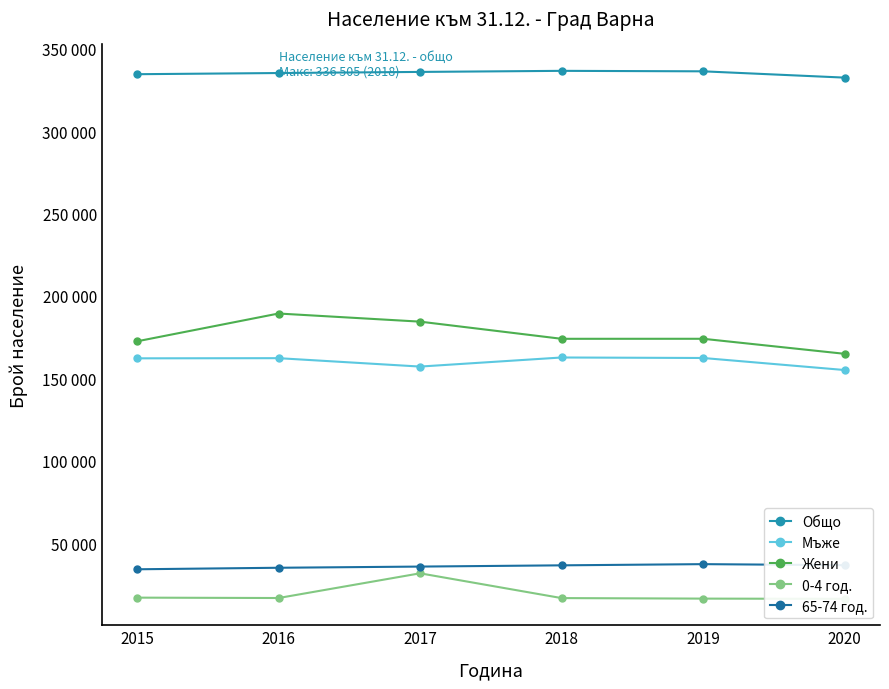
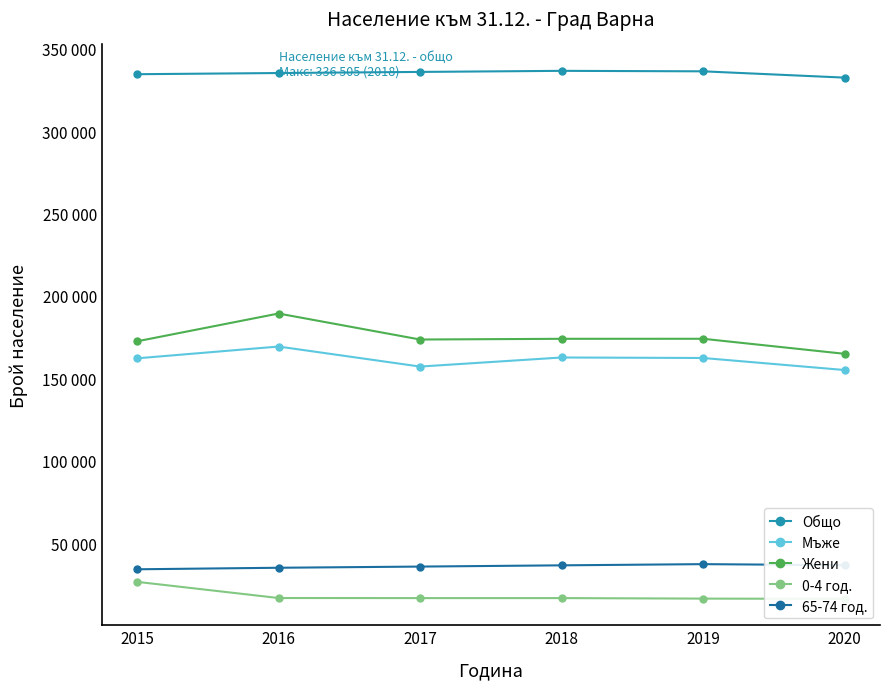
  {
    "Мъже": {
      "2015": 162000,
-     "2016": 162000,
+     "2016": 169000,
      "2017": 157000,
      "2018": 163000,
      "2019": 162000,
      "2020": 155000
    },
    "Жени": {
      "2015": 172000,
      "2016": 189000,
-     "2017": 184000,
+     "2017": 173000,
      "2018": 174000,
      "2019": 174000,
      "2020": 165000
    },
    "0-4 год.": {
-     "2015": 17000,
+     "2015": 26000,
      "2016": 17000,
-     "2017": 32000,
+     "2017": 17000,
      "2018": 17000,
      "2019": 16000
    }
  }
